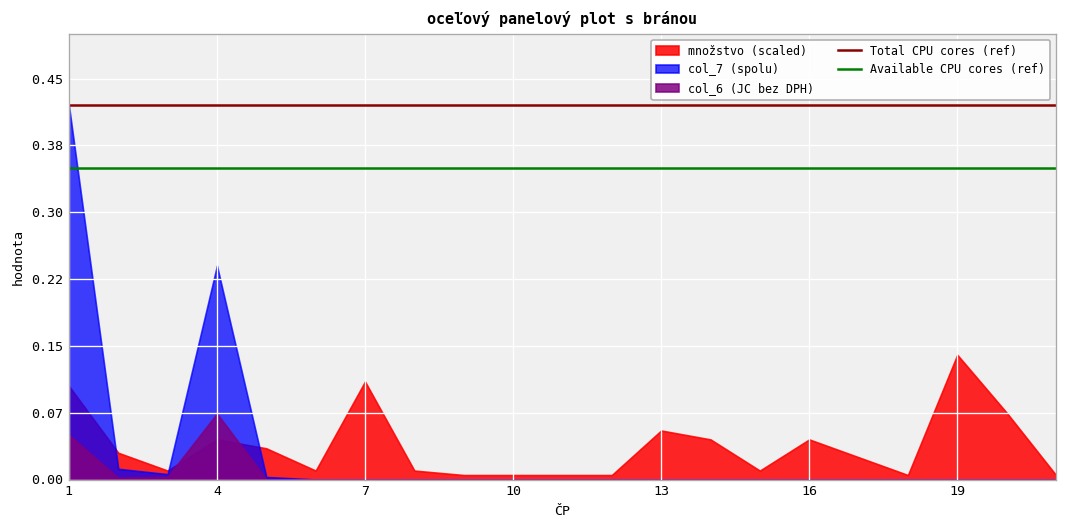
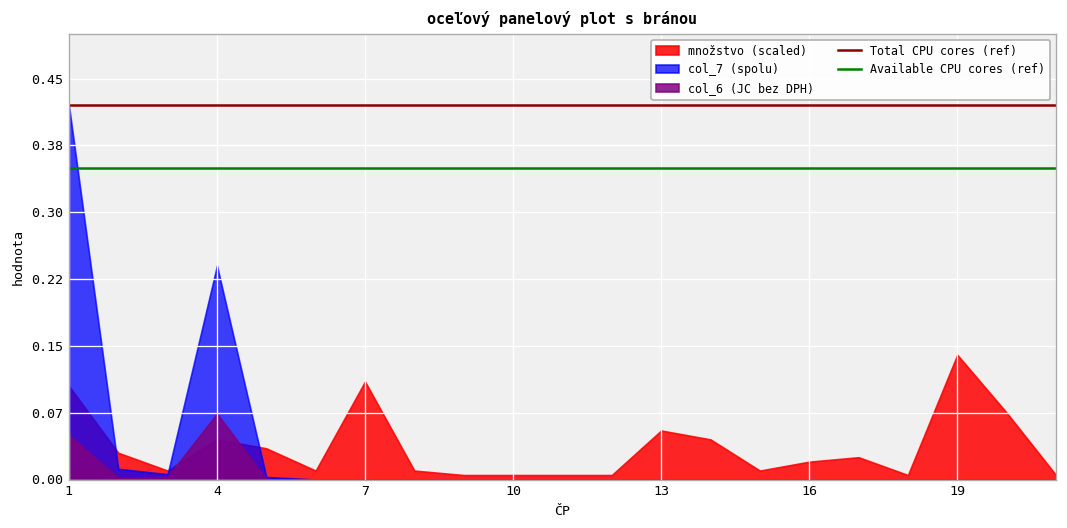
  {
    "množstvo (scaled)": {
      "1": 0.11,
      "4": 0.05,
      "7": 0.11,
      "10": 0.01,
      "13": 0.06,
-     "16": 0.05,
+     "16": 0.02,
      "19": 0.14
    },
    "Total CPU cores (ref)": {
      "4": 0.42,
      "7": 0.42,
      "10": 0.42,
      "13": 0.42,
      "16": 0.42,
      "19": 0.42
    },
    "Available CPU cores (ref)": {
      "1": 0.35,
      "4": 0.35,
      "7": 0.35,
      "10": 0.35,
      "13": 0.35,
      "16": 0.35,
      "19": 0.35
    },
    "col_7 (spolu)": {
      "4": 0.24
    },
    "col_6 (JC bez DPH)": {
      "1": 0.05,
      "4": 0.07
    }
  }
